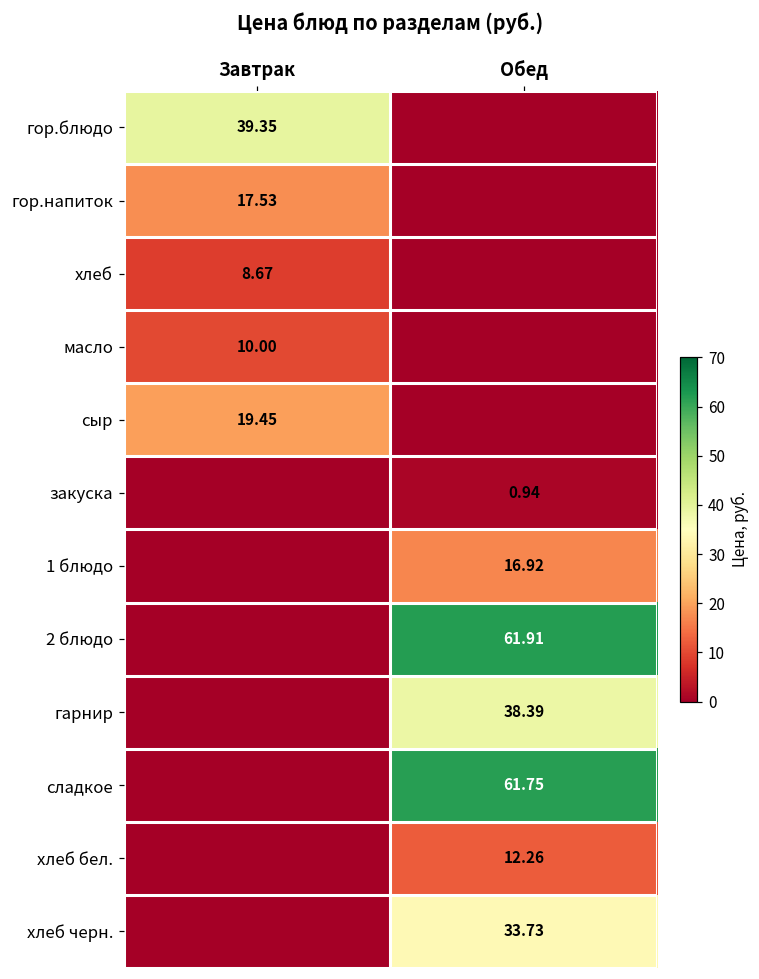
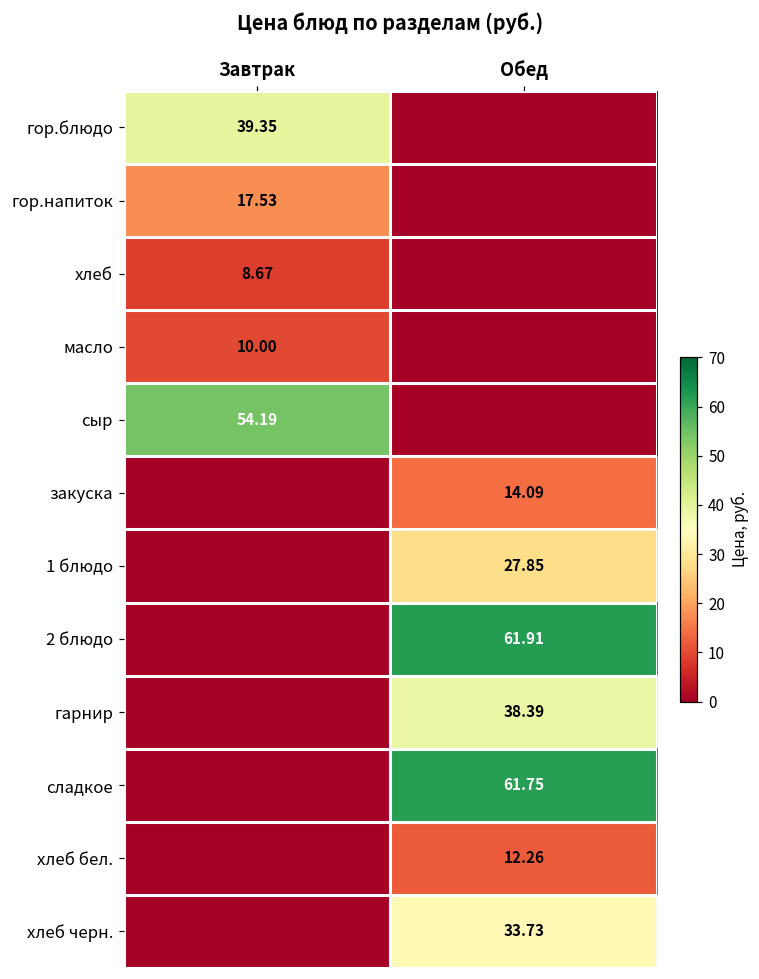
  {
    "гор.блюдо": {
      "Завтрак": 39.35
    },
    "гор.напиток": {
      "Завтрак": 17.53
    },
    "хлеб": {
      "Завтрак": 8.67
    },
    "масло": {
      "Завтрак": 10.00
    },
    "сыр": {
-     "Завтрак": 19.45
+     "Завтрак": 54.19
    },
    "закуска": {
-     "Обед": 0.94
+     "Обед": 14.09
    },
    "1 блюдо": {
-     "Обед": 16.92
+     "Обед": 27.85
    },
    "2 блюдо": {
      "Обед": 61.91
    },
    "гарнир": {
      "Обед": 38.39
    },
    "сладкое": {
      "Обед": 61.75
    },
    "хлеб бел.": {
      "Обед": 12.26
    },
    "хлеб черн.": {
      "Обед": 33.73
    }
  }
